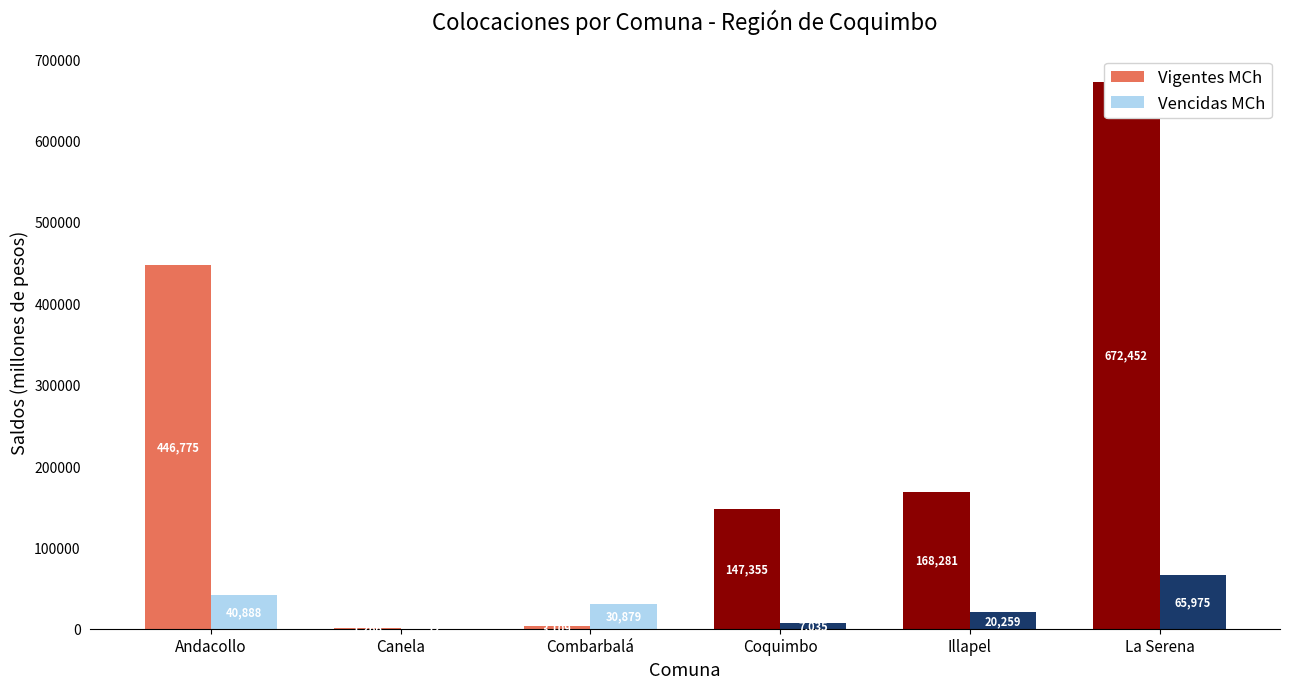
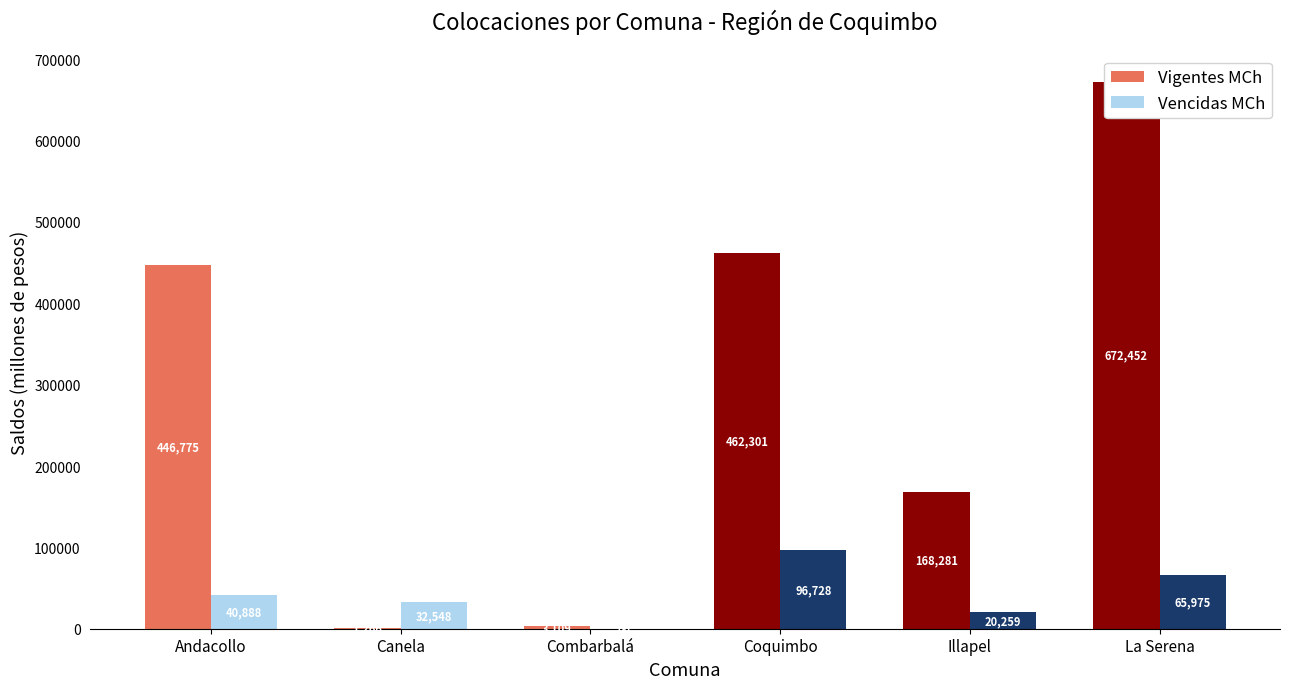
  {
    "Vigentes MCh": {
      "Andacollo": "446,775",
-     "Coquimbo": "147,355",
+     "Coquimbo": "462,301",
      "Illapel": "168,281"
    },
    "Vencidas MCh": {
-     "Canela": "0",
-     "Combarbalá": "30000",
-     "Coquimbo": "10000"
+     "Canela": "30000",
+     "Combarbalá": "0",
+     "Coquimbo": "100000"
    }
  }
